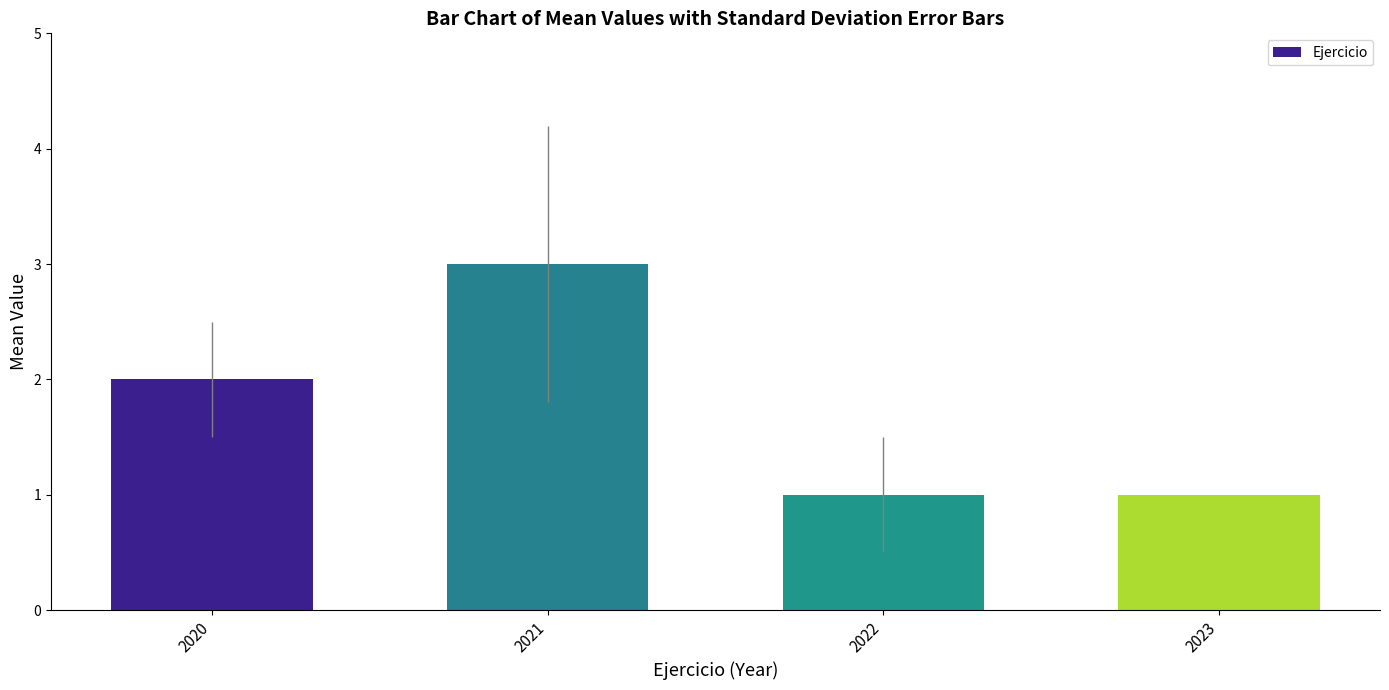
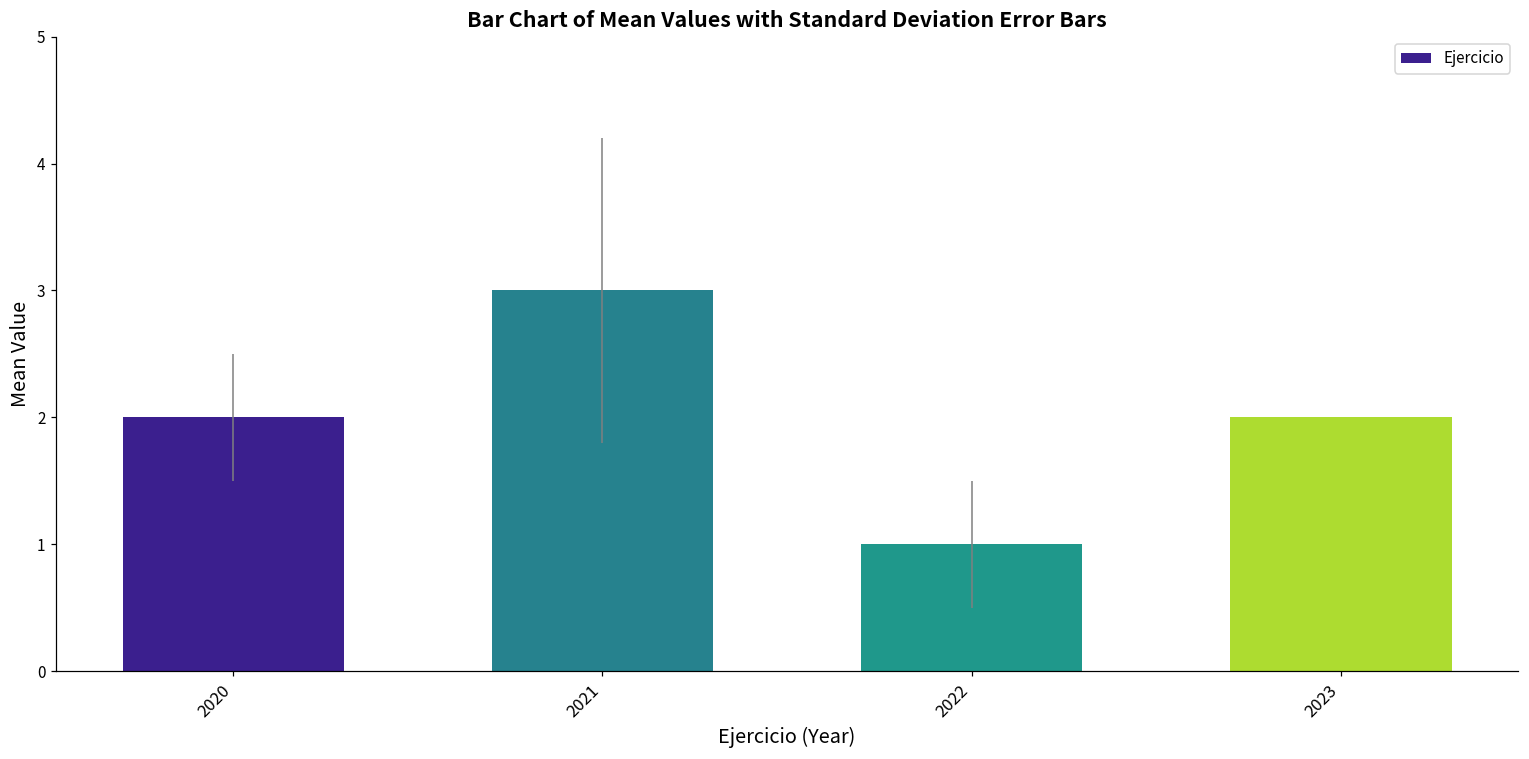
  {
    "2020": 2,
    "2021": 3,
    "2022": 1,
-   "2023": 1
+   "2023": 2
  }
